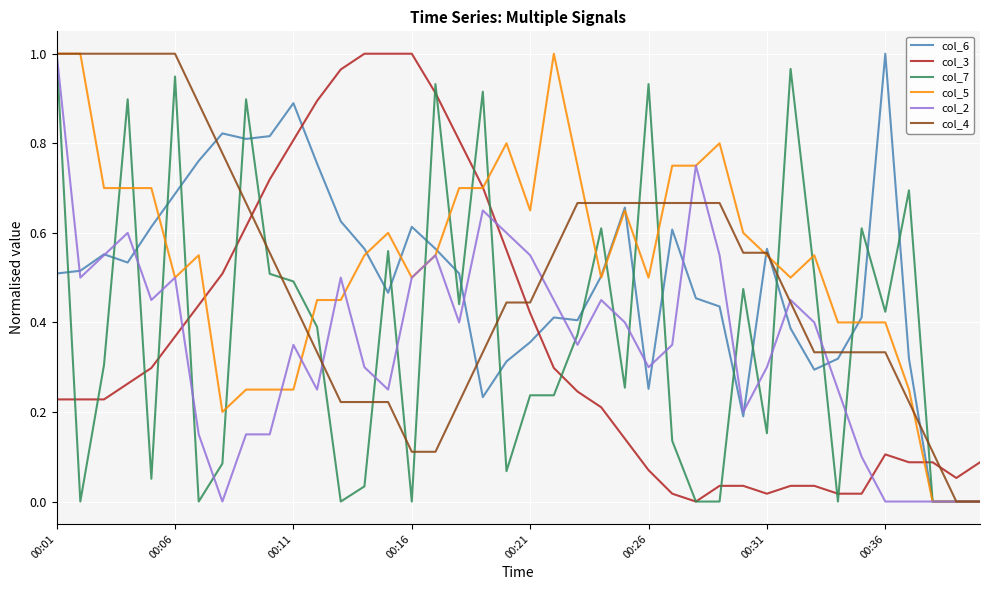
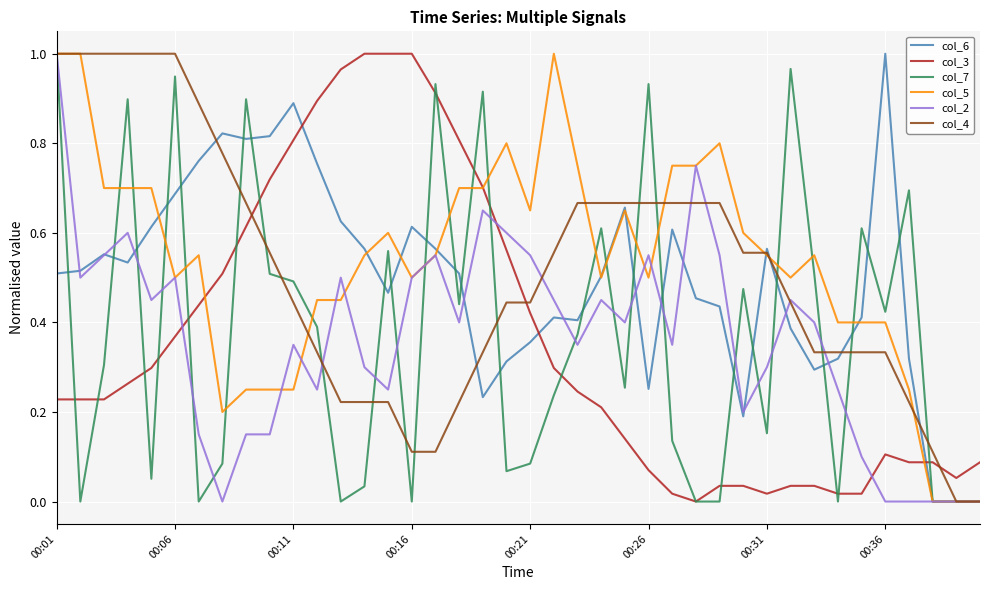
  {
    "col_6": {
      "00:01": 0.51,
      "00:06": 0.69,
      "00:11": 0.89,
      "00:16": 0.61,
      "00:21": 0.36,
      "00:26": 0.25,
      "00:31": 0.56,
      "00:36": 1.00
    },
    "col_7": {
      "00:06": 0.95,
      "00:11": 0.49,
      "00:16": 0.00,
-     "00:21": 0.24,
+     "00:21": 0.08,
      "00:26": 0.93,
      "00:31": 0.15,
      "00:36": 0.42
    },
    "col_5": {
      "00:11": 0.25,
      "00:21": 0.65,
      "00:26": 0.50,
      "00:36": 0.40
    },
    "col_2": {
      "00:11": 0.35,
      "00:21": 0.55,
-     "00:26": 0.30,
+     "00:26": 0.55,
      "00:31": 0.30,
      "00:36": 0.00
    }
  }
